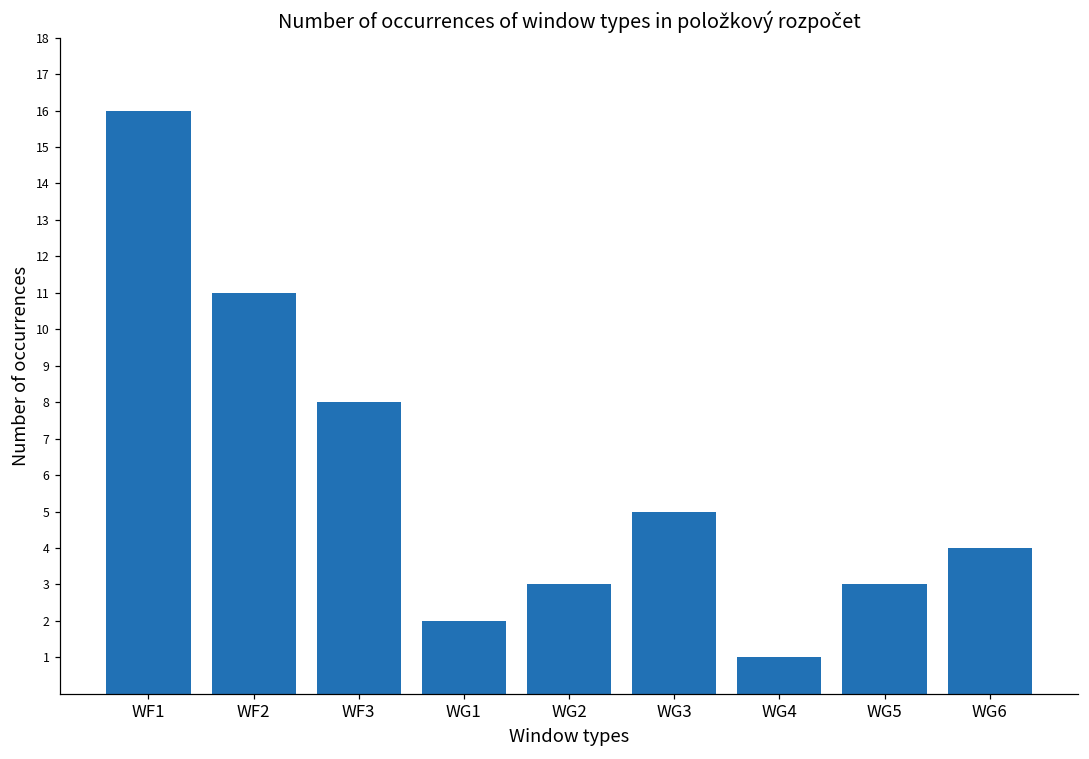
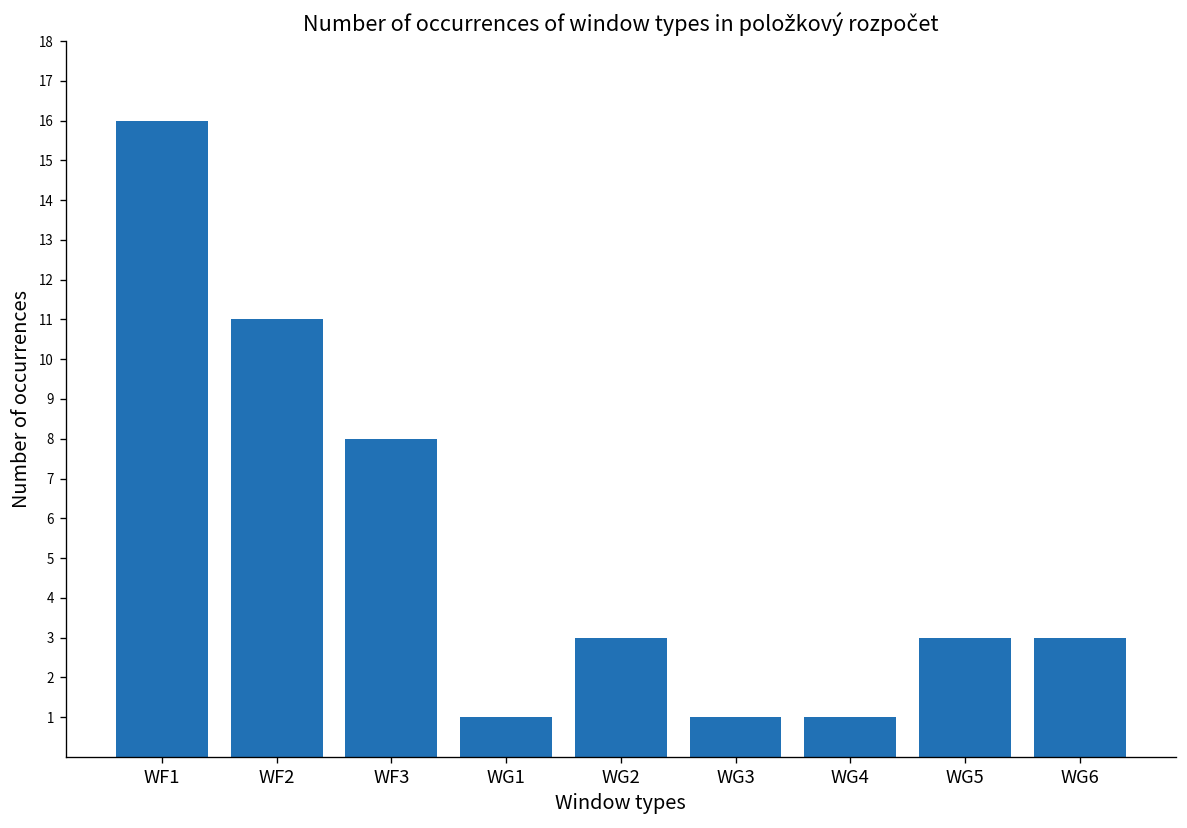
  {
    "WF1": 16,
    "WF2": 11,
    "WF3": 8,
-   "WG1": 2,
+   "WG1": 1,
    "WG2": 3,
-   "WG3": 5,
+   "WG3": 1,
    "WG4": 1,
    "WG5": 3,
-   "WG6": 4
+   "WG6": 3
  }
